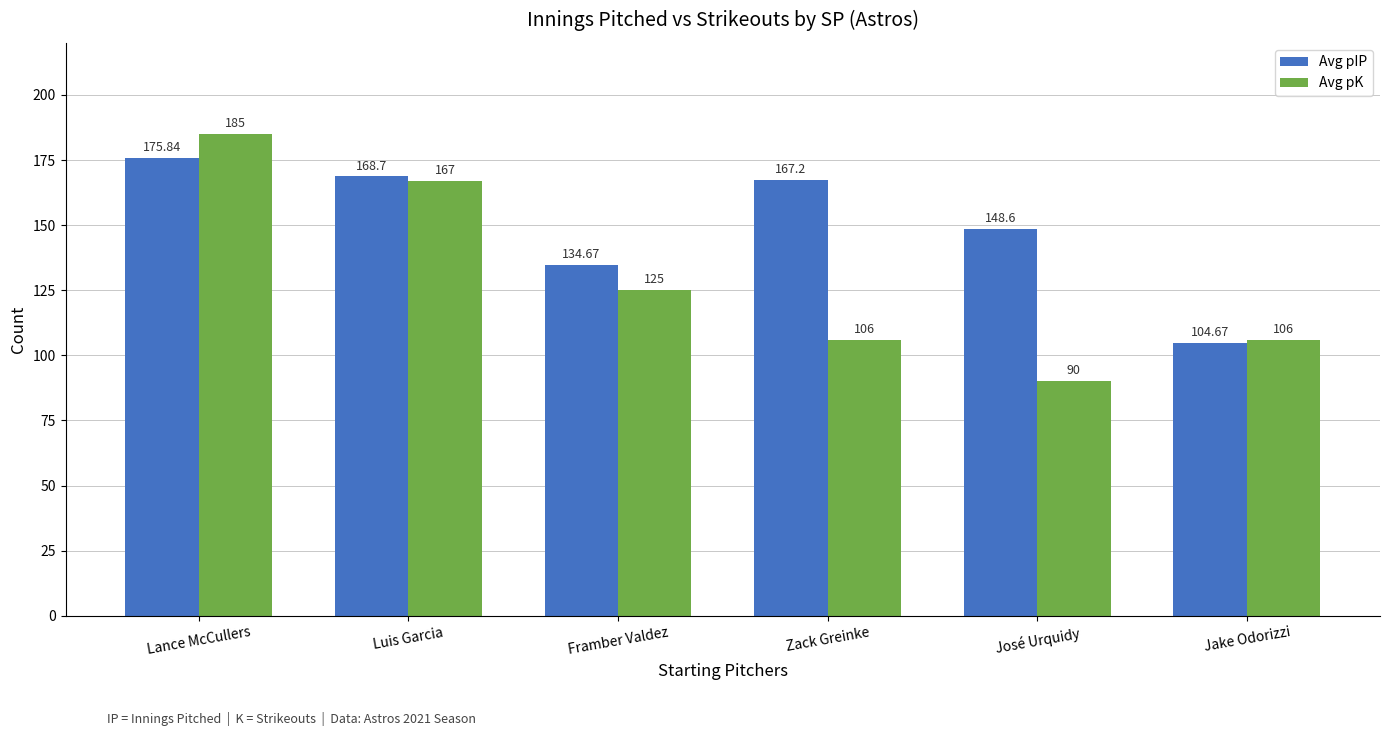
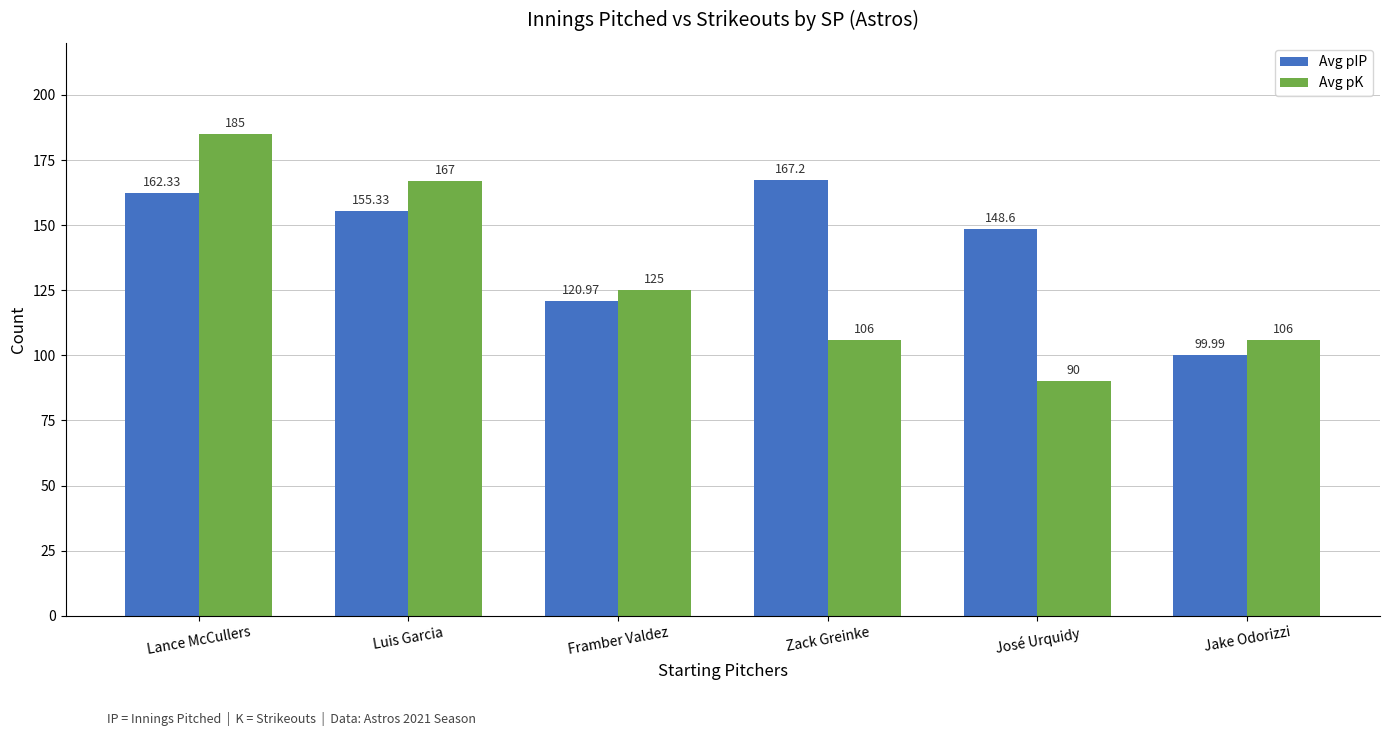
  {
    "Avg pIP": {
-     "Lance McCullers": 175.84,
-     "Luis Garcia": 168.7,
-     "Framber Valdez": 134.67,
+     "Lance McCullers": 162.33,
+     "Luis Garcia": 155.33,
+     "Framber Valdez": 120.97,
      "Zack Greinke": 167.2,
      "José Urquidy": 148.6,
-     "Jake Odorizzi": 104.67
+     "Jake Odorizzi": 99.99
    },
    "Avg pK": {
      "Lance McCullers": 185,
      "Luis Garcia": 167,
      "Framber Valdez": 125,
      "Zack Greinke": 106,
      "José Urquidy": 90,
      "Jake Odorizzi": 106
    }
  }
